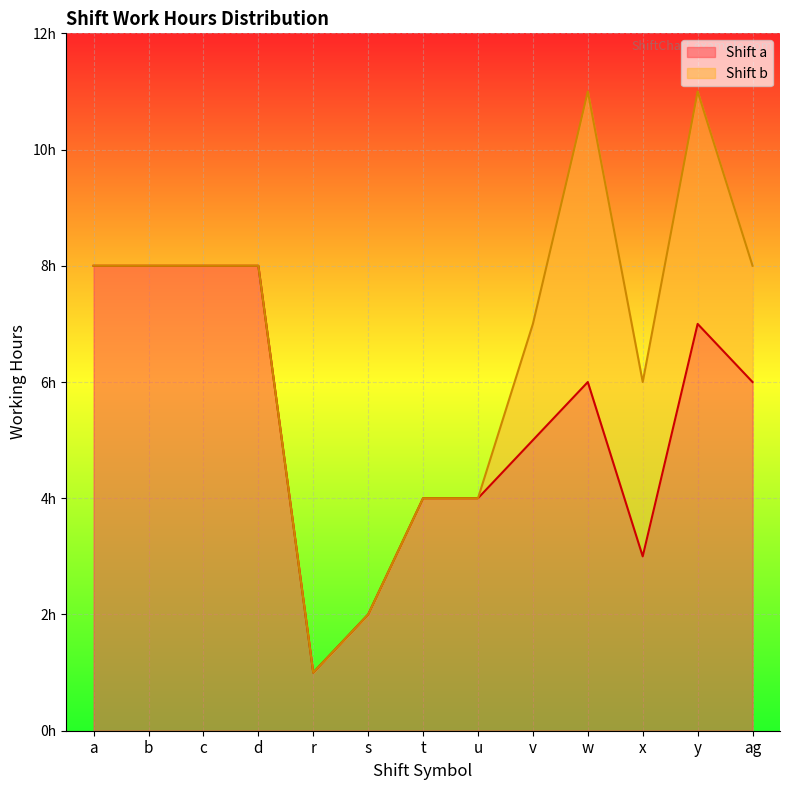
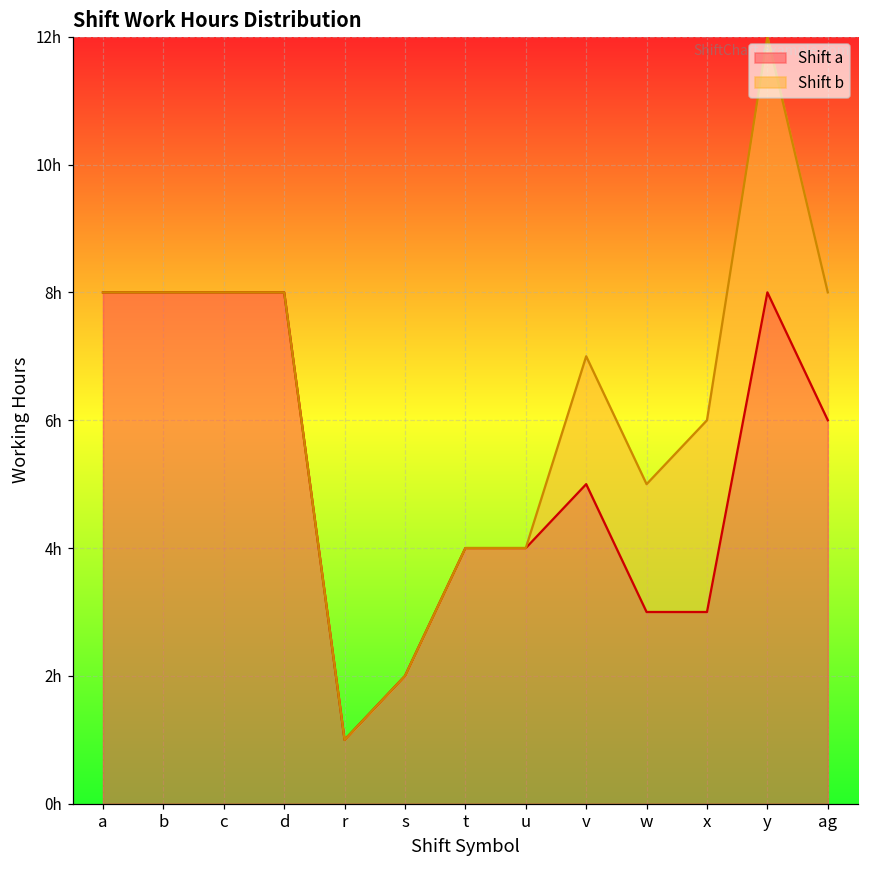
  {
    "Shift a": {
      "v": "5h",
-     "w": "6h",
+     "w": "3h",
      "x": "3h",
-     "y": "7h",
+     "y": "8h",
      "ag": "6h"
    },
    "Shift b": {
      "v": "2h",
-     "w": "5h",
+     "w": "2h",
      "x": "3h",
      "y": "4h",
      "ag": "2h"
    }
  }
